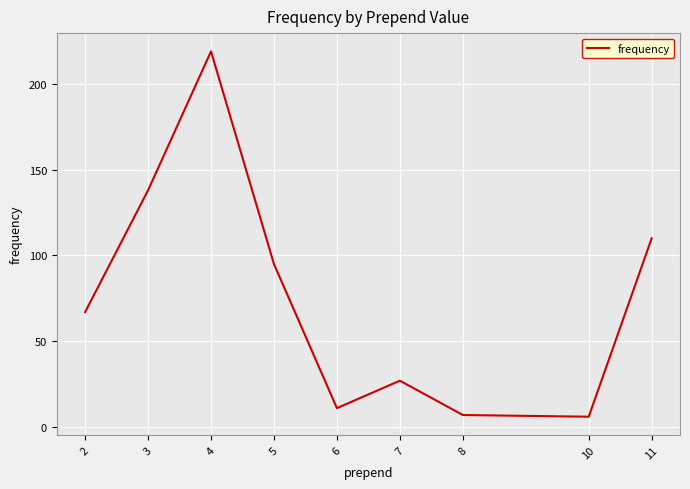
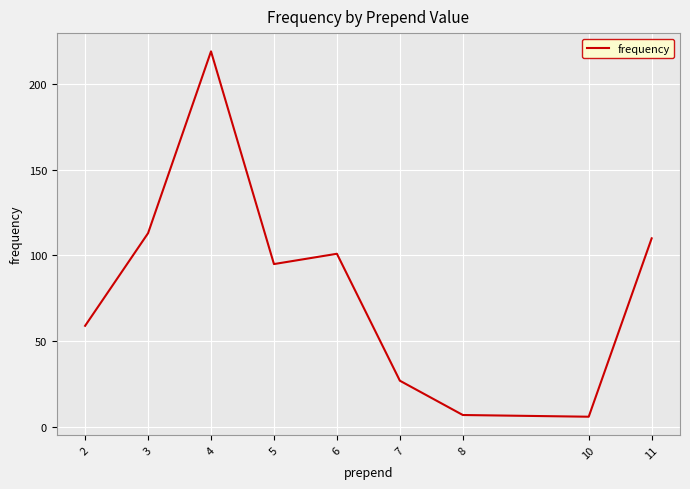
  {
-   "2": 67,
-   "3": 138,
+   "2": 59,
+   "3": 113,
    "4": 219,
    "5": 95,
-   "6": 11,
+   "6": 101,
    "7": 27,
    "8": 7,
    "10": 6,
    "11": 110
  }
